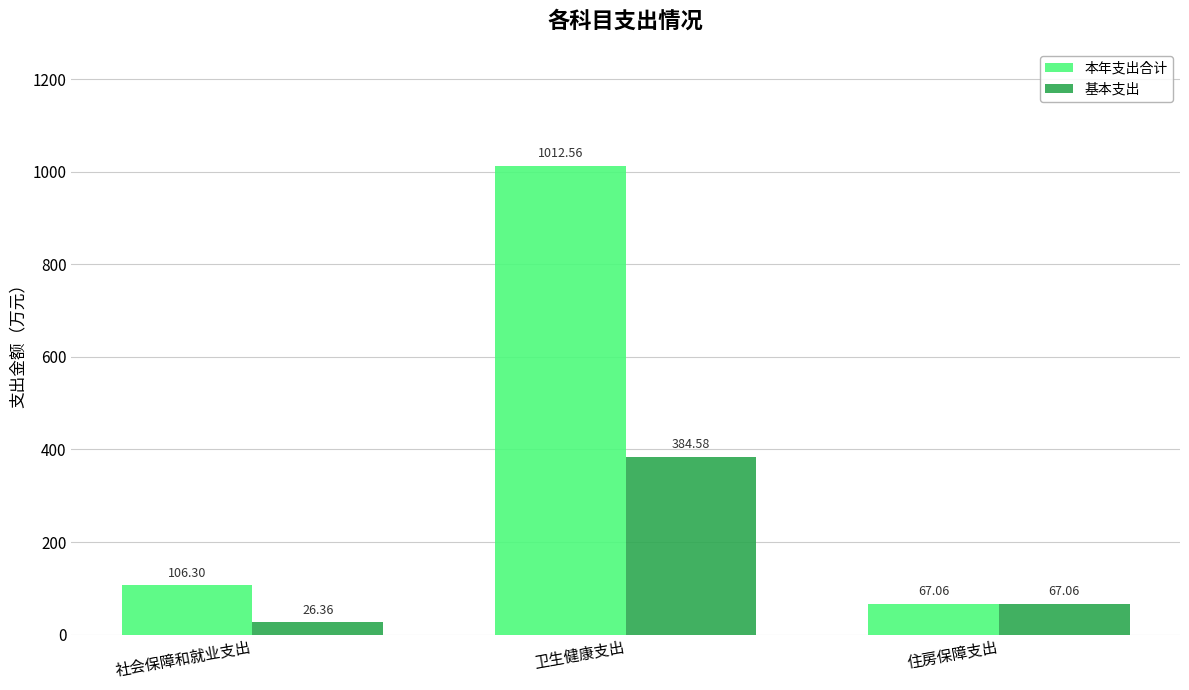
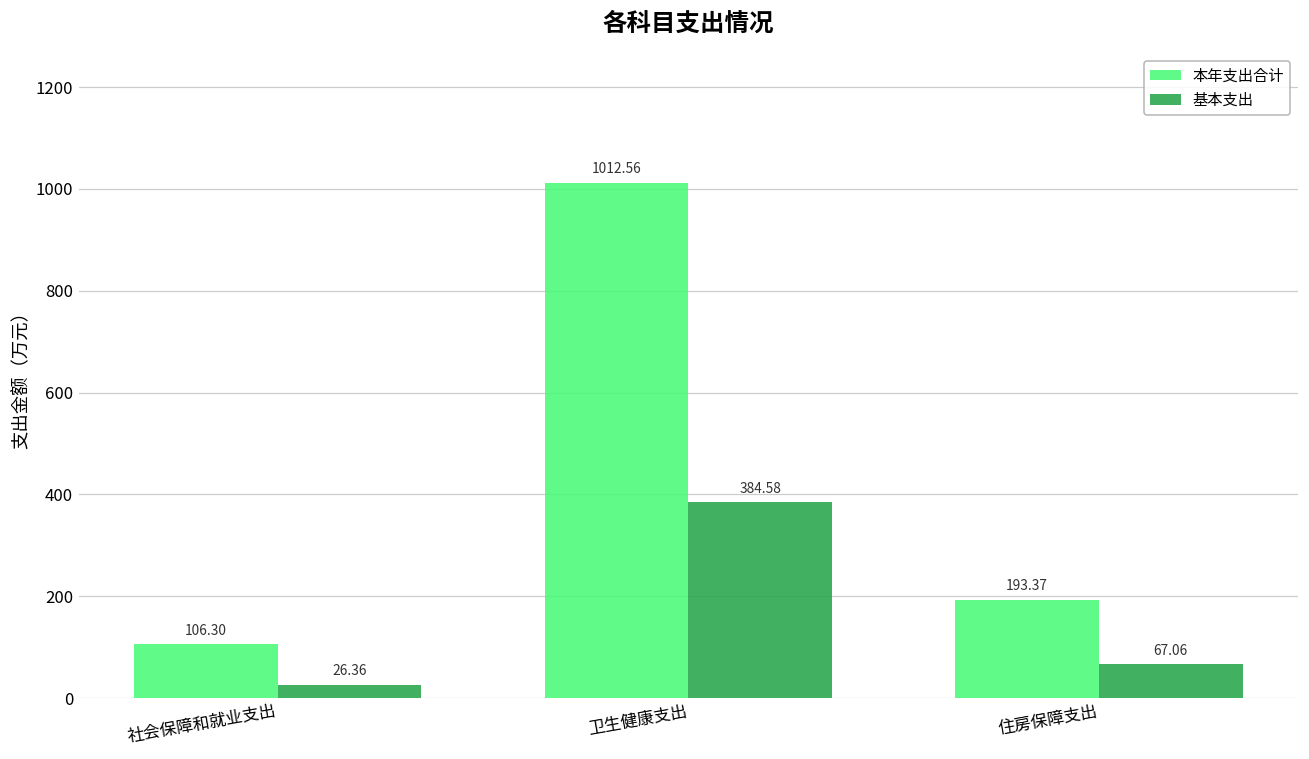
  {
    "本年支出合计": {
      "社会保障和就业支出": 106.30,
      "卫生健康支出": 1012.56,
-     "住房保障支出": 67.06
+     "住房保障支出": 193.37
    },
    "基本支出": {
      "社会保障和就业支出": 26.36,
      "卫生健康支出": 384.58,
      "住房保障支出": 67.06
    }
  }
